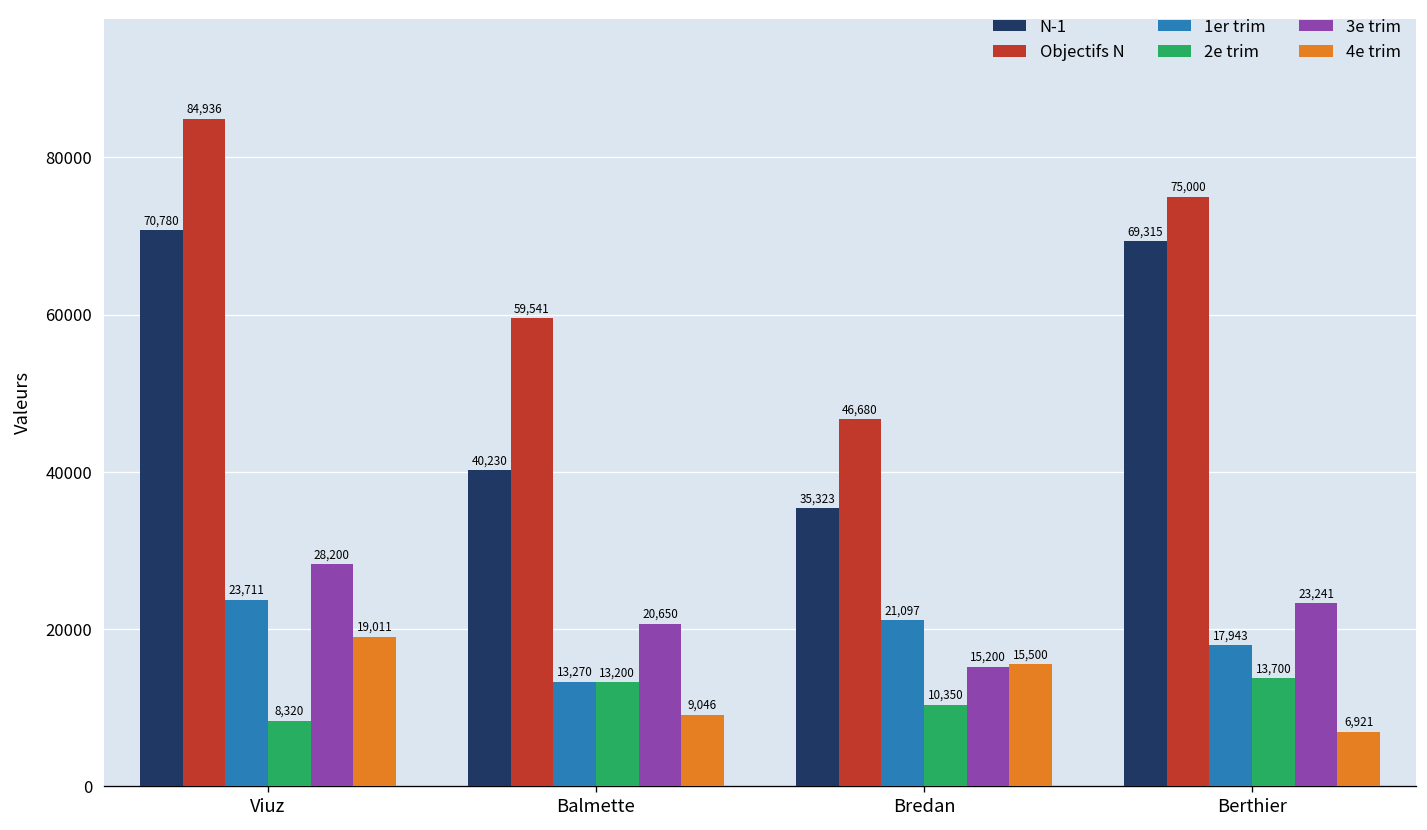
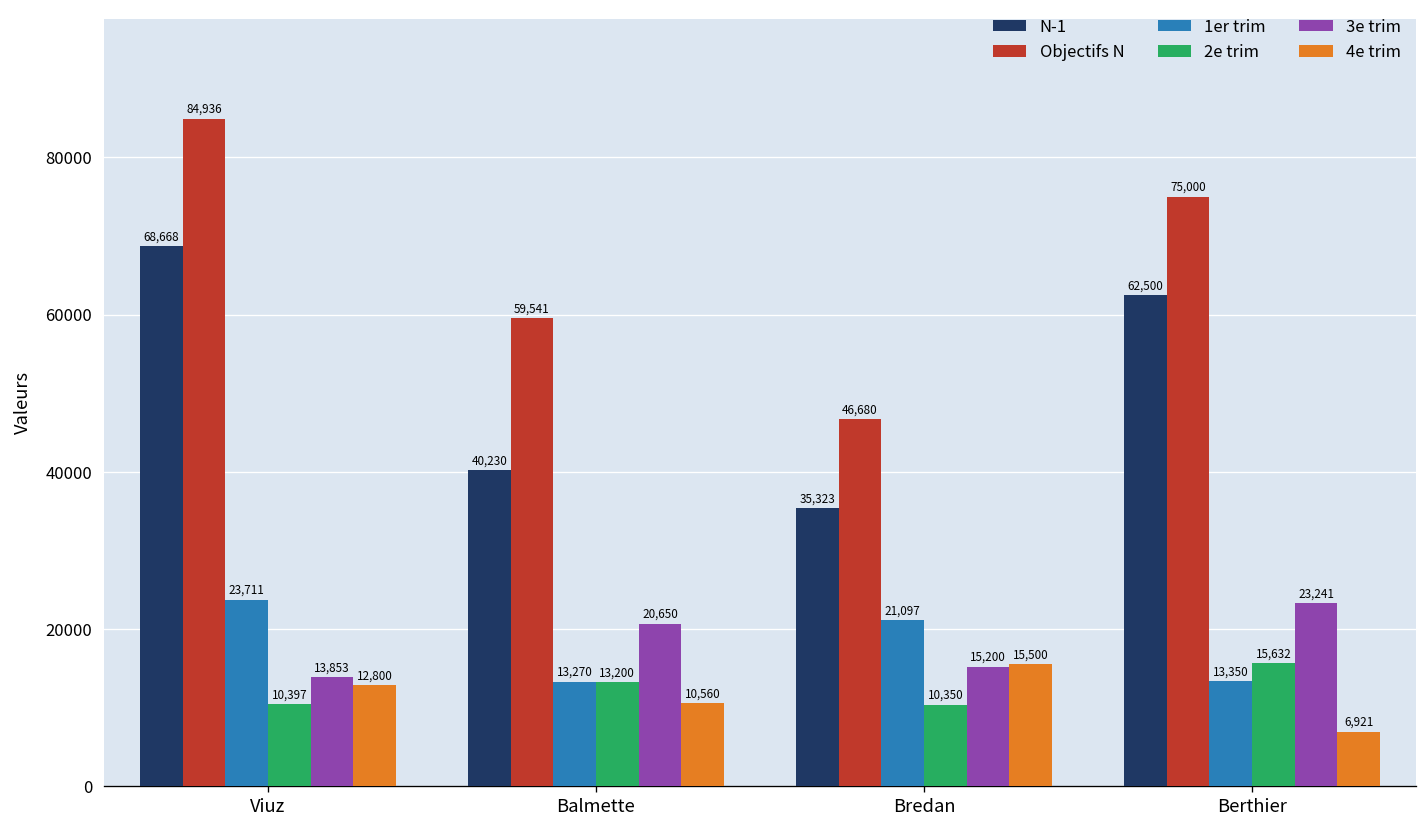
  {
    "N-1": {
-     "Viuz": "70,780",
+     "Viuz": "68,668",
      "Balmette": "40,230",
      "Bredan": "35,323",
-     "Berthier": "69,315"
+     "Berthier": "62,500"
    },
    "Objectifs N": {
      "Viuz": "84,936",
      "Balmette": "59,541",
      "Bredan": "46,680",
      "Berthier": "75,000"
    },
    "1er trim": {
      "Viuz": "23,711",
      "Balmette": "13,270",
      "Bredan": "21,097",
-     "Berthier": "17,943"
+     "Berthier": "13,350"
    },
    "2e trim": {
-     "Viuz": "8,320",
+     "Viuz": "10,397",
      "Balmette": "13,200",
      "Bredan": "10,350",
-     "Berthier": "13,700"
+     "Berthier": "15,632"
    },
    "3e trim": {
-     "Viuz": "28,200",
+     "Viuz": "13,853",
      "Balmette": "20,650",
      "Bredan": "15,200",
      "Berthier": "23,241"
    },
    "4e trim": {
-     "Viuz": "19,011",
-     "Balmette": "9,046",
+     "Viuz": "12,800",
+     "Balmette": "10,560",
      "Bredan": "15,500",
      "Berthier": "6,921"
    }
  }
